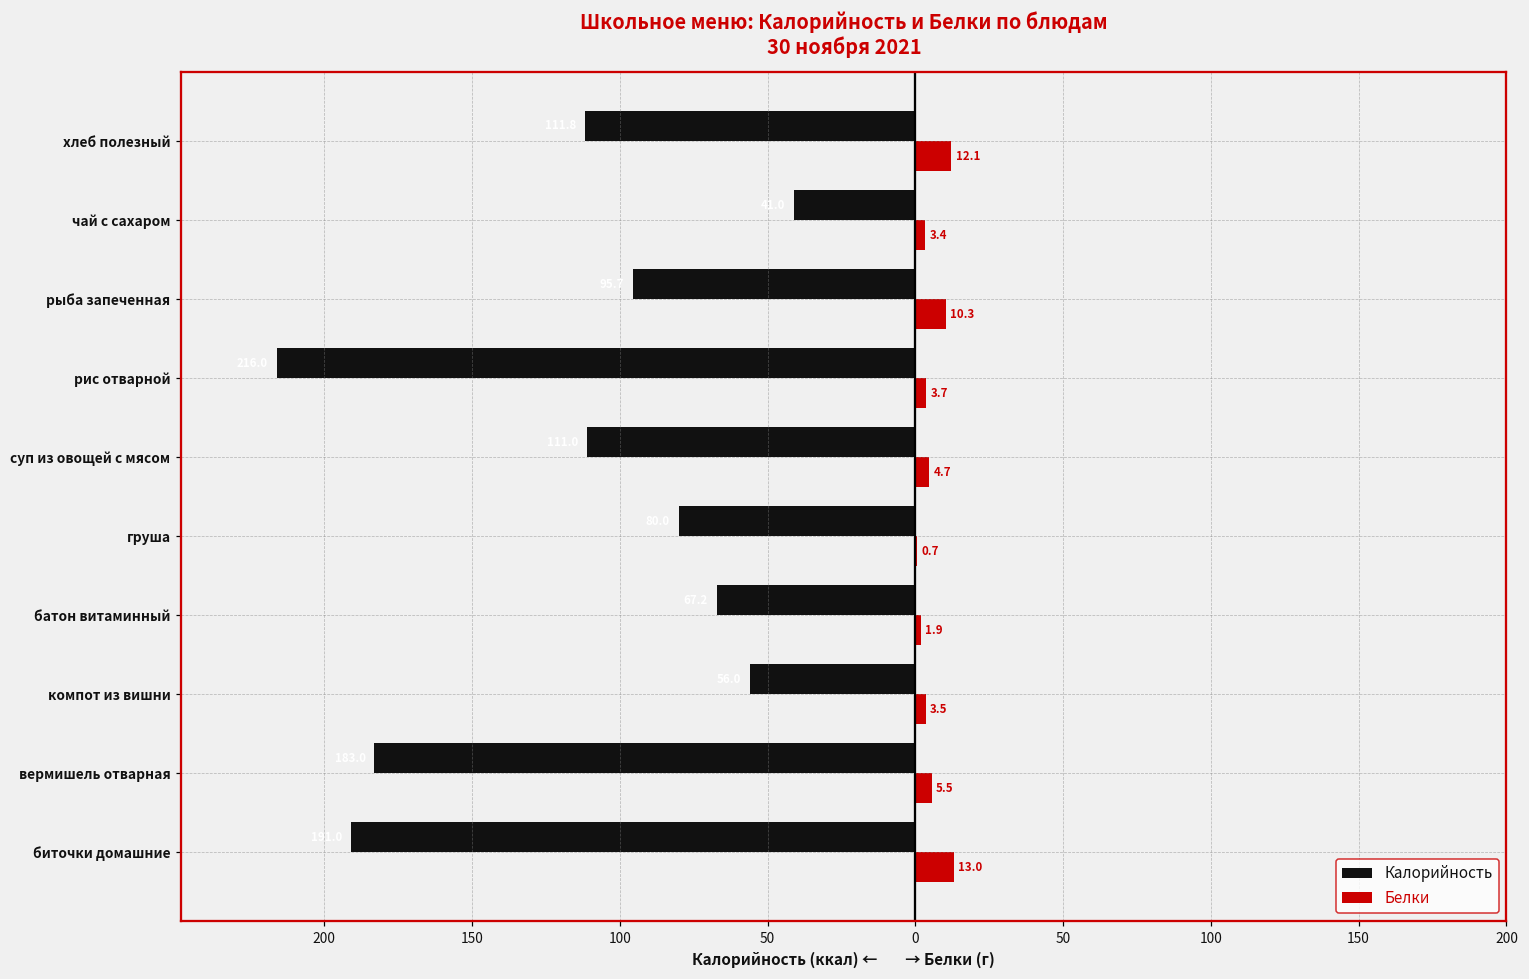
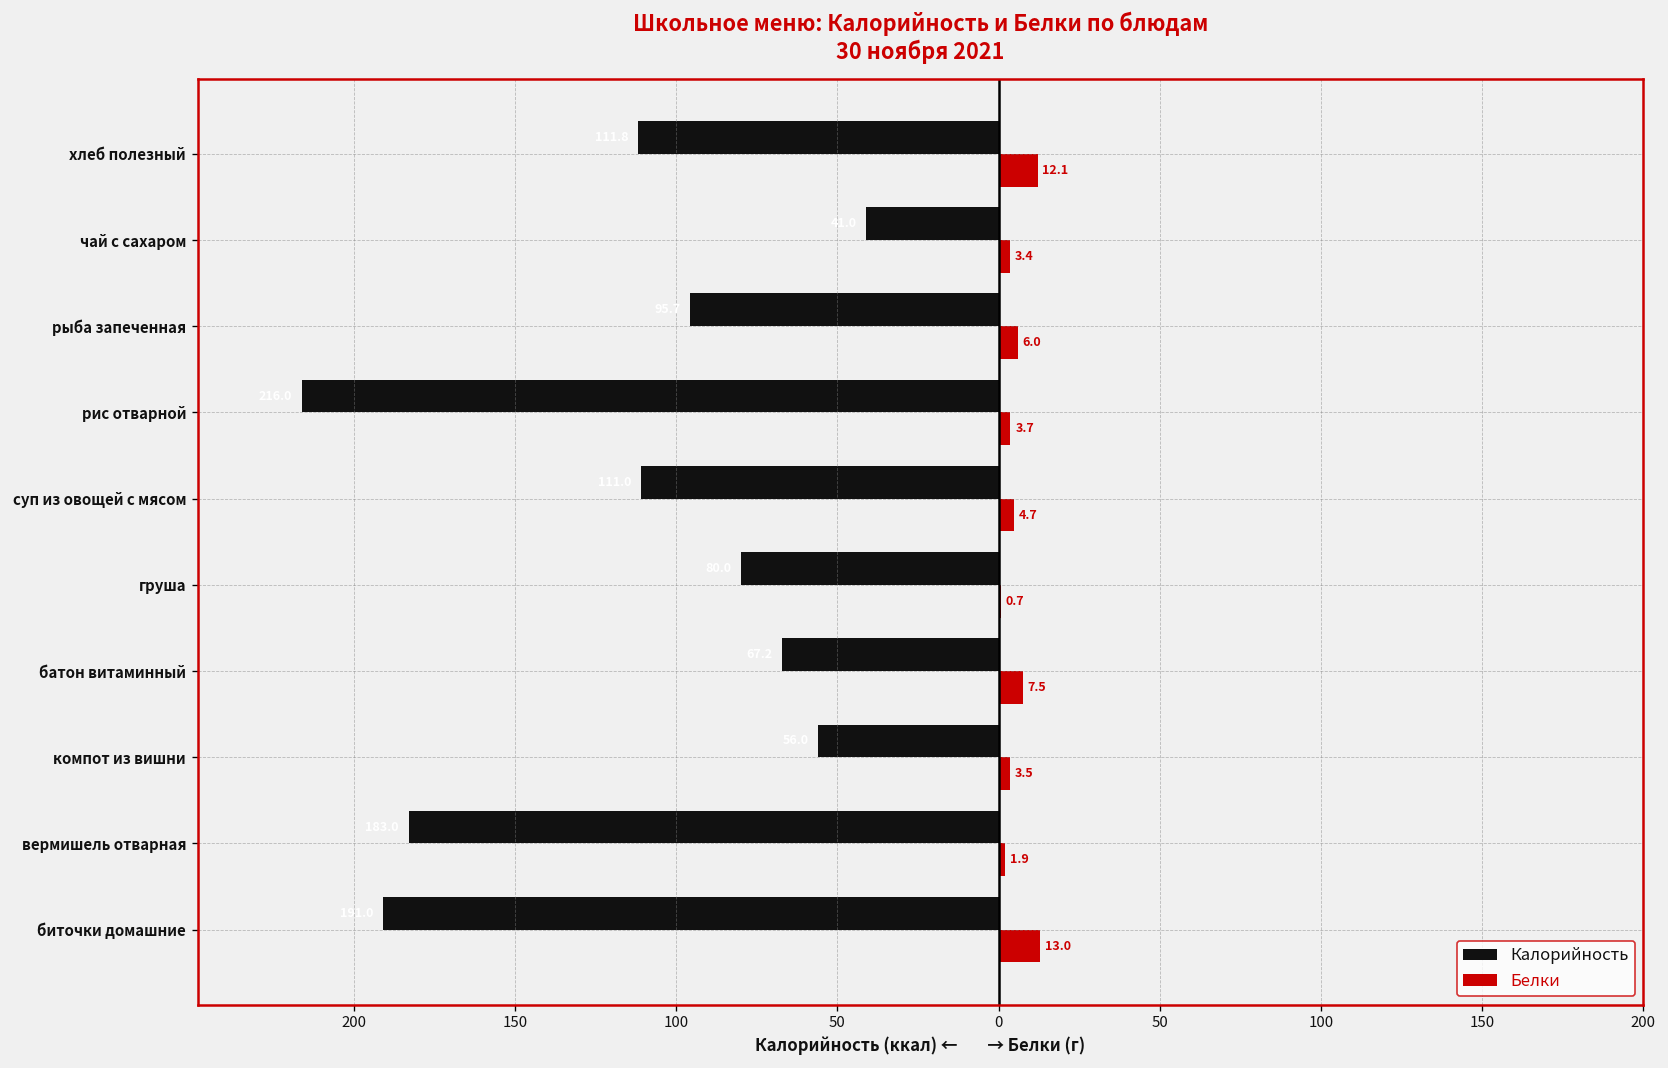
  {
    "Белки": {
      "хлеб полезный": 12.1,
      "чай с сахаром": 3.4,
-     "рыба запеченная": 10.3,
+     "рыба запеченная": 6.0,
      "рис отварной": 3.7,
      "суп из овощей с мясом": 4.7,
      "груша": 0.7,
-     "батон витаминный": 1.9,
+     "батон витаминный": 7.5,
      "компот из вишни": 3.5,
-     "вермишель отварная": 5.5,
+     "вермишель отварная": 1.9,
      "биточки домашние": 13.0
    }
  }
